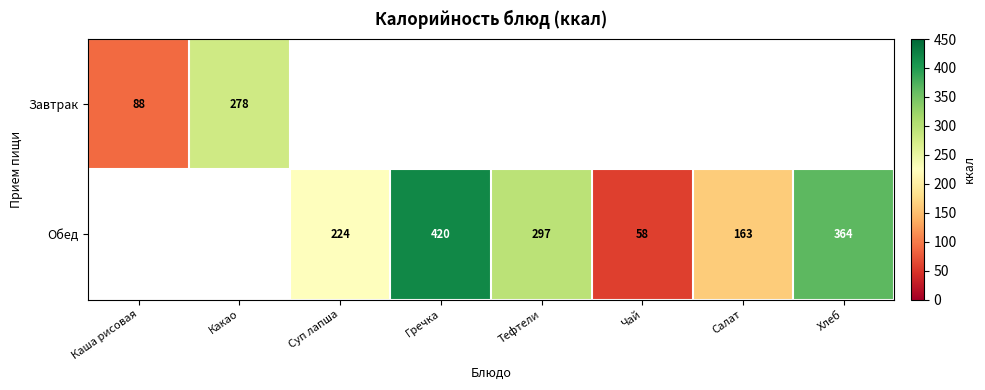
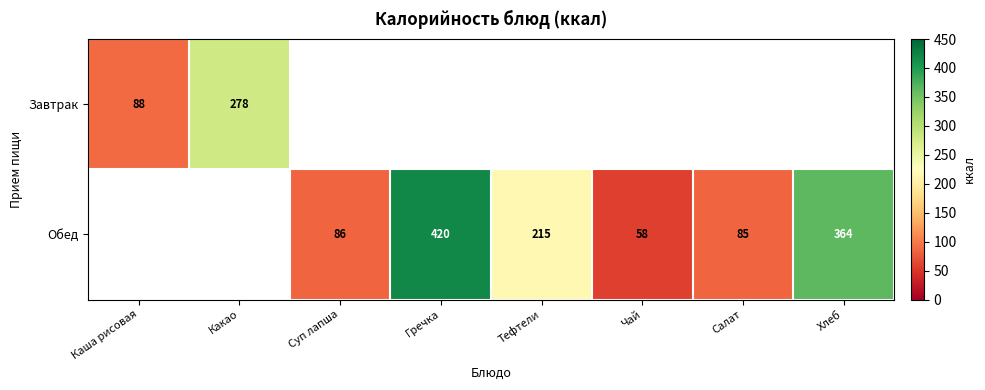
  {
    "Завтрак": {
      "Каша рисовая": 88,
      "Какао": 278
    },
    "Обед": {
-     "Суп лапша": 224,
+     "Суп лапша": 86,
      "Гречка": 420,
-     "Тефтели": 297,
+     "Тефтели": 215,
      "Чай": 58,
-     "Салат": 163,
+     "Салат": 85,
      "Хлеб": 364
    }
  }
